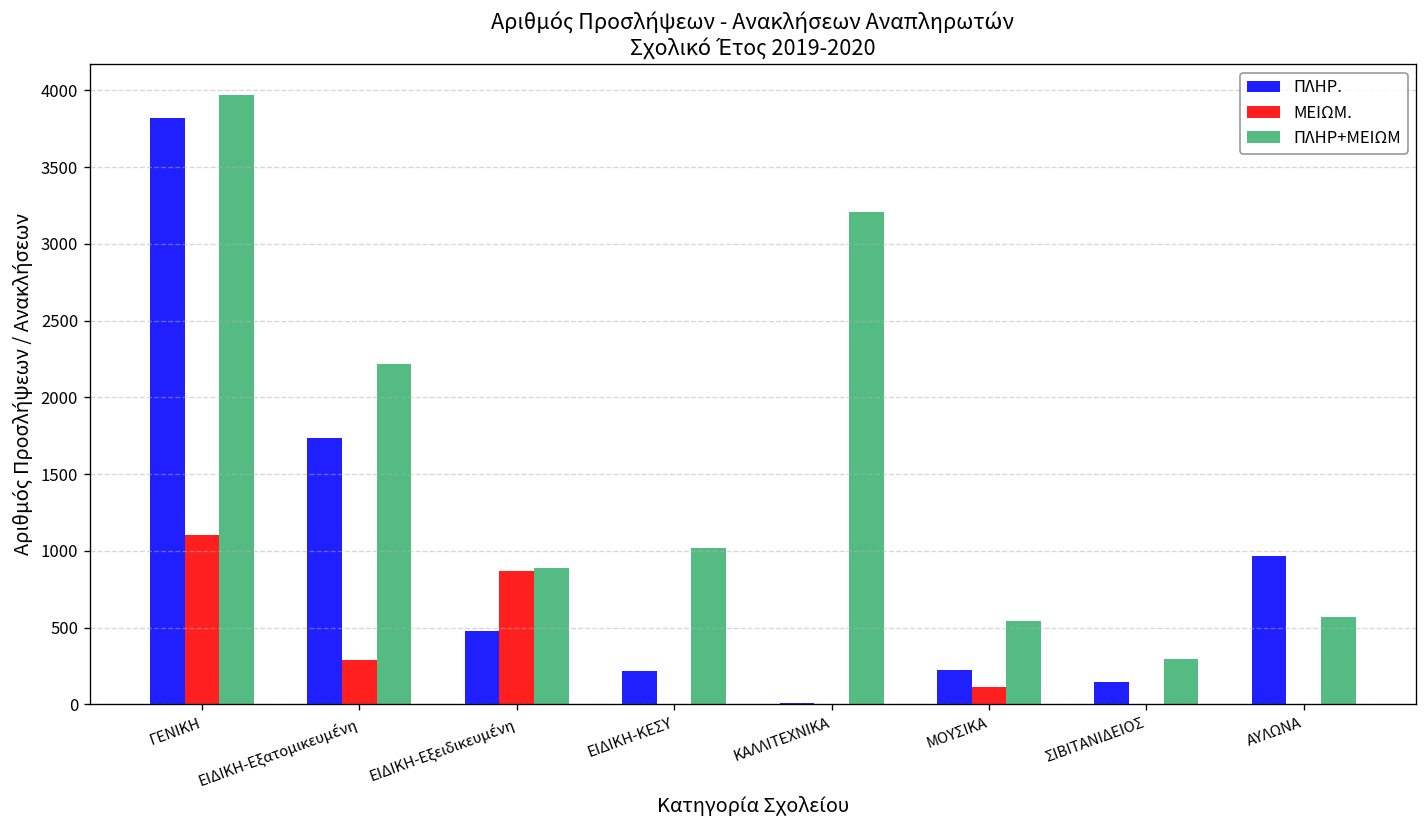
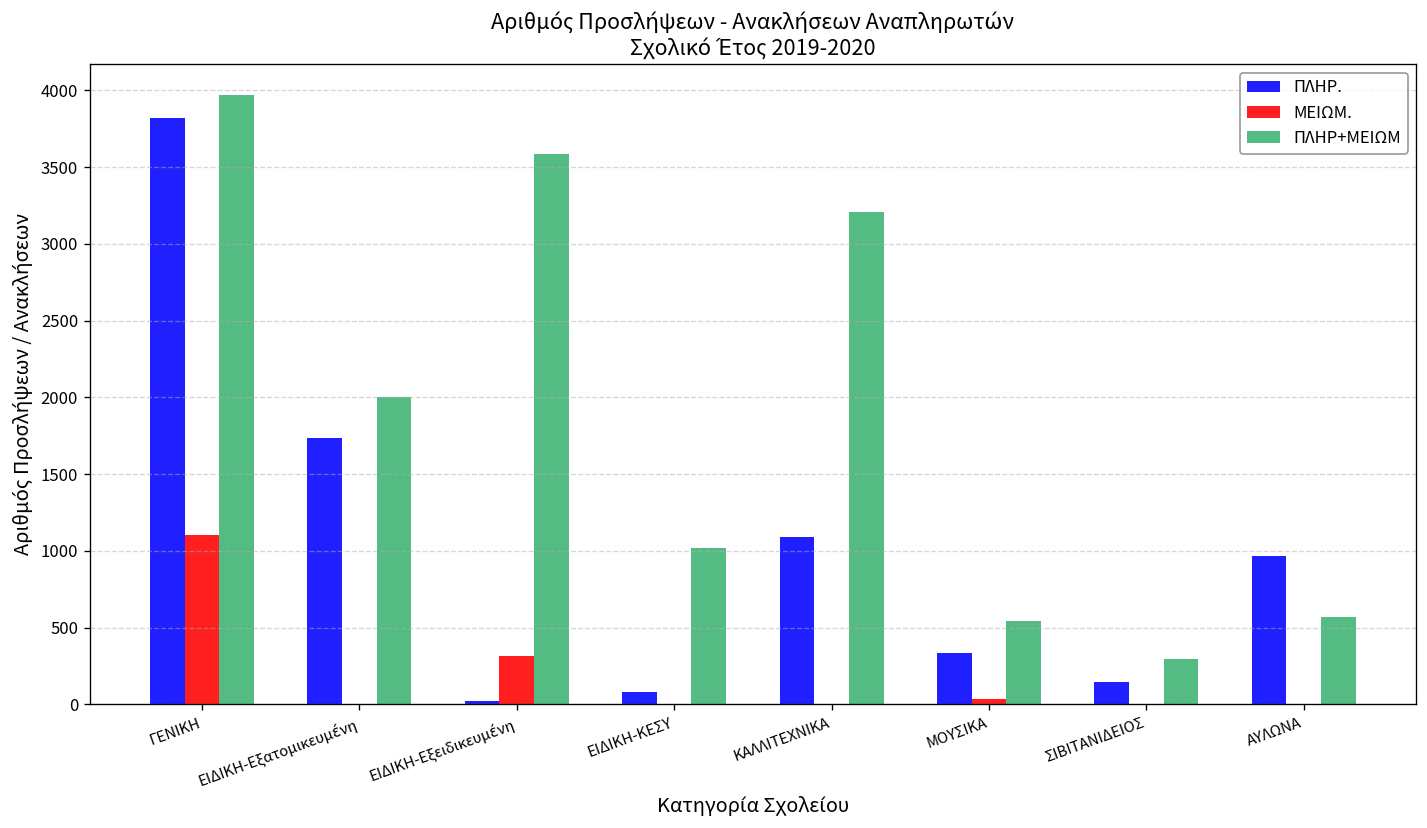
  {
    "ΠΛΗΡ.": {
      "ΓΕΝΙΚΗ": 3820,
      "ΕΙΔΙΚΗ-Εξατομικευμένη": 1740,
-     "ΕΙΔΙΚΗ-Εξειδικευμένη": 480,
-     "ΕΙΔΙΚΗ-ΚΕΣΥ": 220,
-     "ΚΑΛΛΙΤΕΧΝΙΚΑ": 10,
-     "ΜΟΥΣΙΚΑ": 230,
+     "ΕΙΔΙΚΗ-Εξειδικευμένη": 30,
+     "ΕΙΔΙΚΗ-ΚΕΣΥ": 80,
+     "ΚΑΛΛΙΤΕΧΝΙΚΑ": 1090,
+     "ΜΟΥΣΙΚΑ": 330,
      "ΣΙΒΙΤΑΝΙΔΕΙΟΣ": 150,
      "ΑΥΛΩΝΑ": 960
    },
    "ΜΕΙΩΜ.": {
      "ΓΕΝΙΚΗ": 1100,
-     "ΕΙΔΙΚΗ-Εξατομικευμένη": 290,
-     "ΕΙΔΙΚΗ-Εξειδικευμένη": 870,
+     "ΕΙΔΙΚΗ-Εξατομικευμένη": 10,
+     "ΕΙΔΙΚΗ-Εξειδικευμένη": 310,
      "ΕΙΔΙΚΗ-ΚΕΣΥ": 0,
      "ΚΑΛΛΙΤΕΧΝΙΚΑ": 0,
-     "ΜΟΥΣΙΚΑ": 110,
+     "ΜΟΥΣΙΚΑ": 40,
      "ΣΙΒΙΤΑΝΙΔΕΙΟΣ": 0,
      "ΑΥΛΩΝΑ": 0
    },
    "ΠΛΗΡ+ΜΕΙΩΜ": {
      "ΓΕΝΙΚΗ": 3970,
-     "ΕΙΔΙΚΗ-Εξατομικευμένη": 2220,
-     "ΕΙΔΙΚΗ-Εξειδικευμένη": 890,
+     "ΕΙΔΙΚΗ-Εξατομικευμένη": 2000,
+     "ΕΙΔΙΚΗ-Εξειδικευμένη": 3590,
      "ΕΙΔΙΚΗ-ΚΕΣΥ": 1020,
      "ΚΑΛΛΙΤΕΧΝΙΚΑ": 3210,
      "ΜΟΥΣΙΚΑ": 540,
      "ΣΙΒΙΤΑΝΙΔΕΙΟΣ": 300,
      "ΑΥΛΩΝΑ": 570
    }
  }
